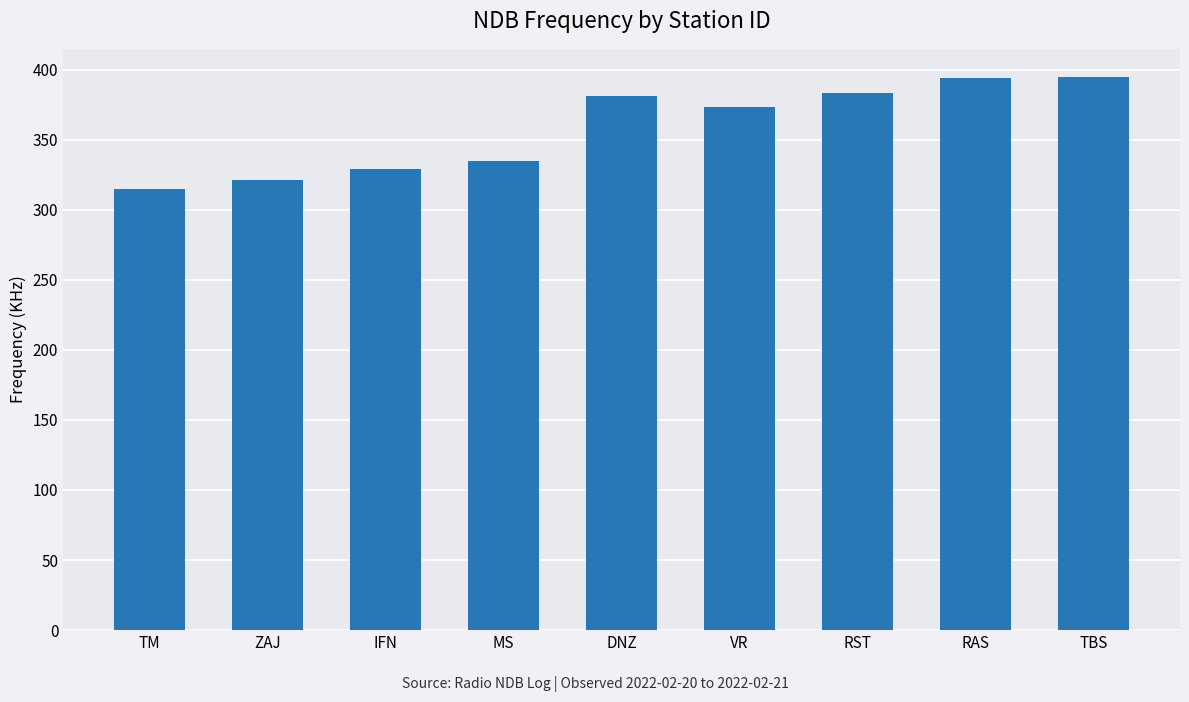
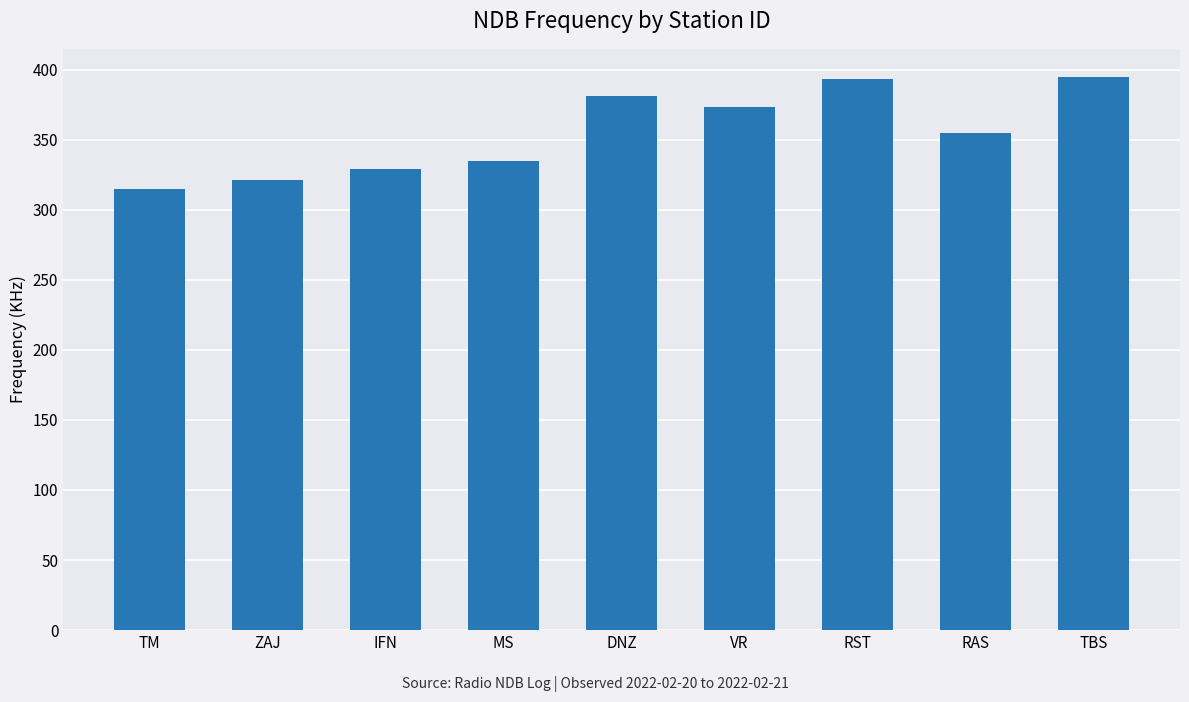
  {
    "TM": 315,
    "ZAJ": 321,
    "IFN": 329,
    "MS": 335,
    "DNZ": 381,
    "VR": 373,
-   "RST": 383,
-   "RAS": 394,
+   "RST": 393,
+   "RAS": 355,
    "TBS": 395
  }
